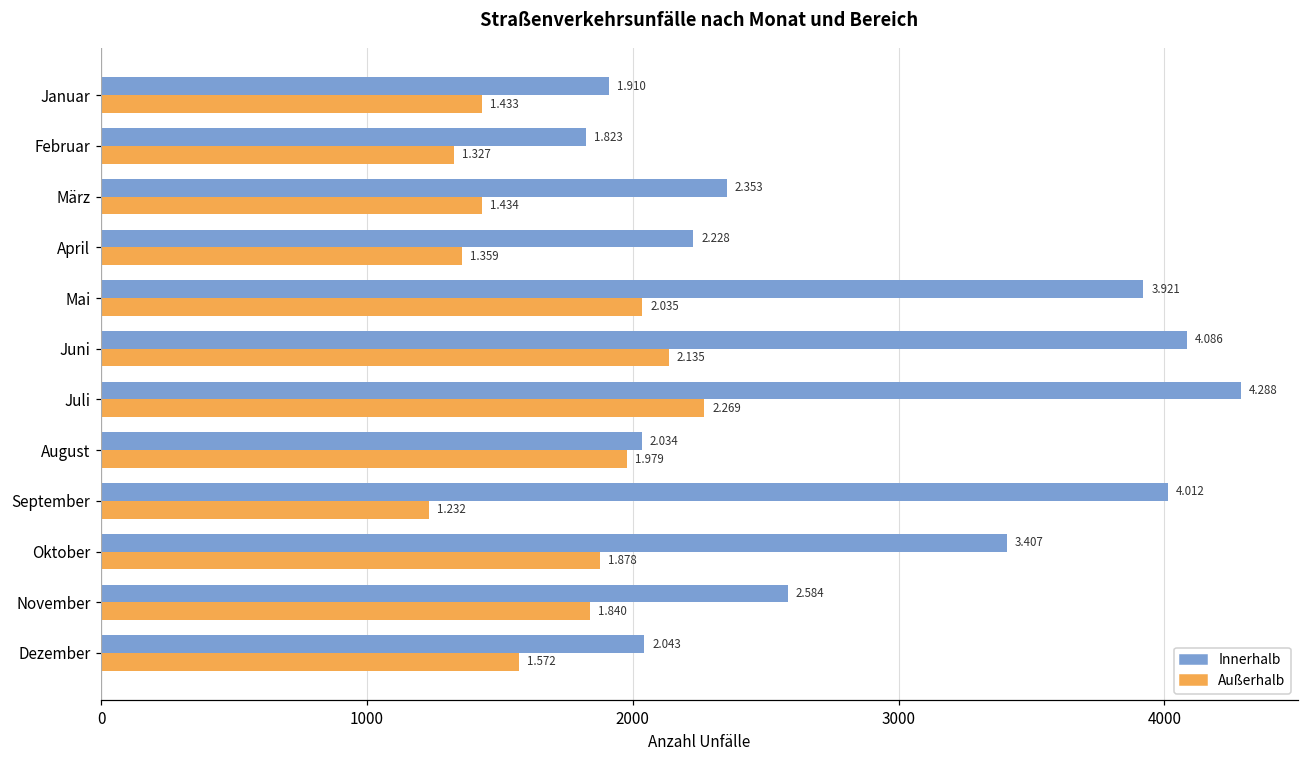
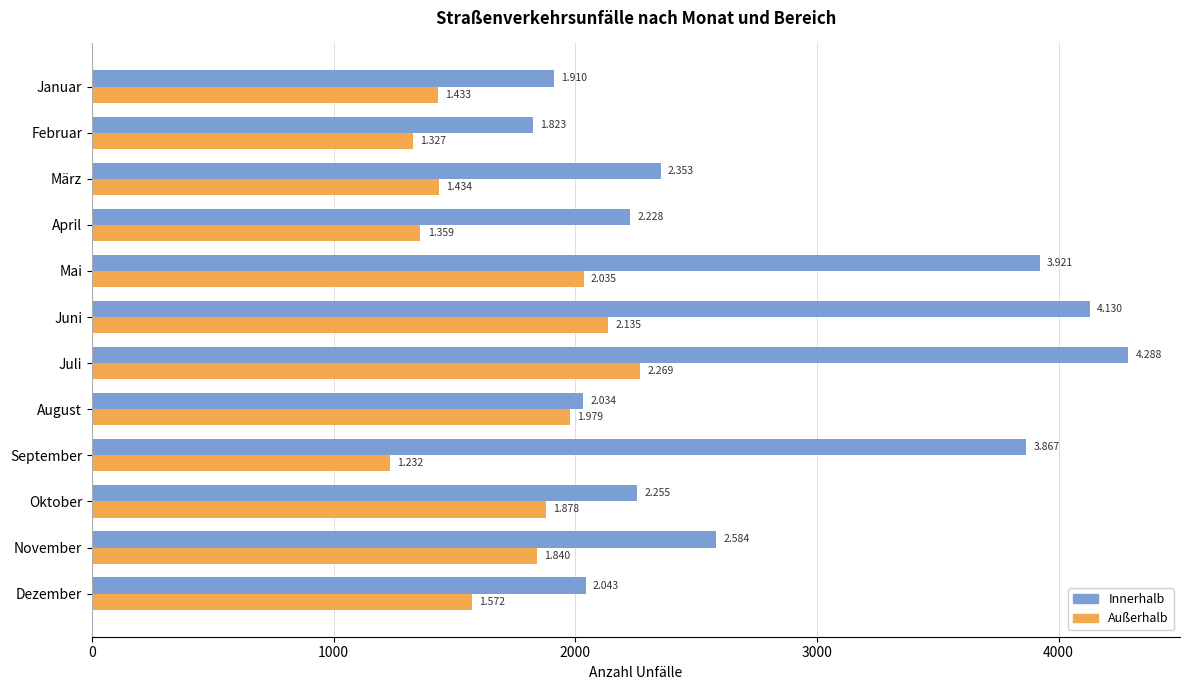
  {
    "Innerhalb": {
-     "Juni": 4.086,
-     "September": 4.012,
-     "Oktober": 3.407
+     "Juni": 4.130,
+     "September": 3.867,
+     "Oktober": 2.255
    }
  }
